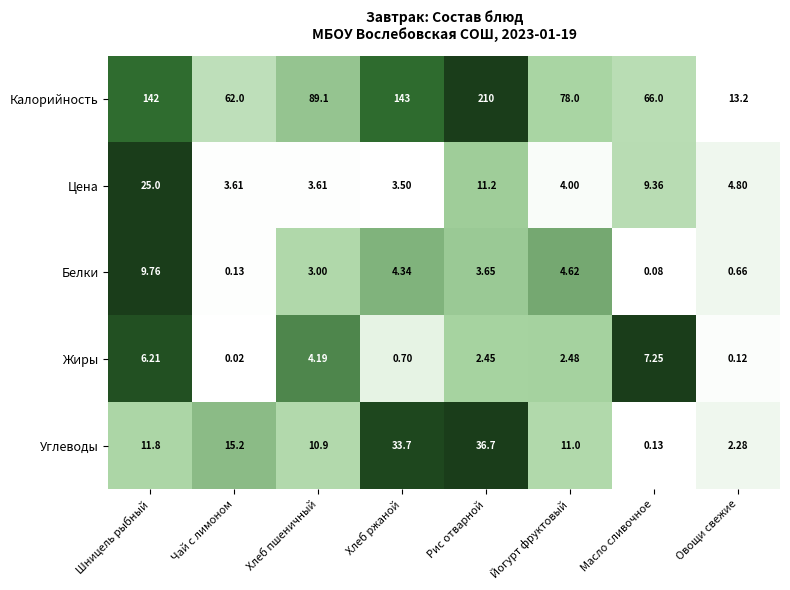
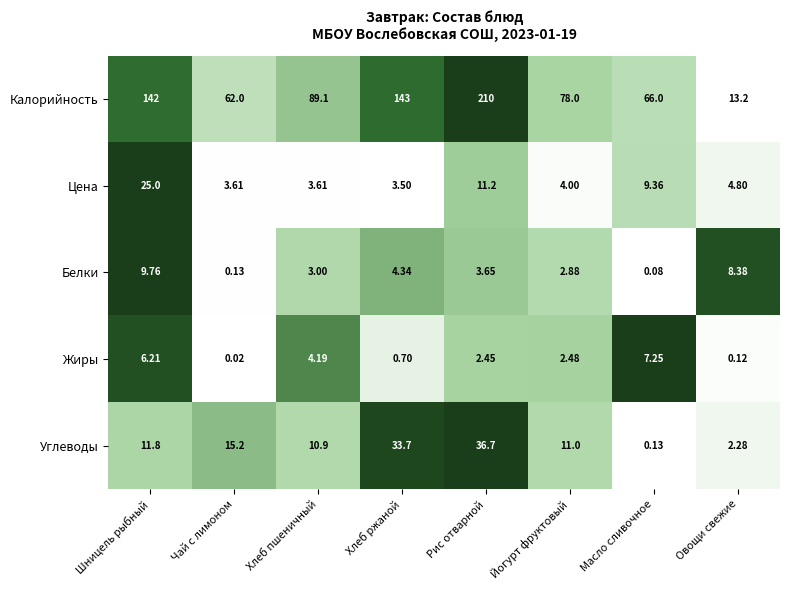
  {
    "Калорийность": {
      "Шницель рыбный": 142,
      "Чай с лимоном": 62.0,
      "Хлеб пшеничный": 89.1,
      "Хлеб ржаной": 143,
      "Рис отварной": 210,
      "Йогурт фруктовый": 78.0,
      "Масло сливочное": 66.0,
      "Овощи свежие": 13.2
    },
    "Цена": {
      "Шницель рыбный": 25.0,
      "Чай с лимоном": 3.61,
      "Хлеб пшеничный": 3.61,
      "Хлеб ржаной": 3.50,
      "Рис отварной": 11.2,
      "Йогурт фруктовый": 4.00,
      "Масло сливочное": 9.36,
      "Овощи свежие": 4.80
    },
    "Белки": {
      "Шницель рыбный": 9.76,
      "Чай с лимоном": 0.13,
      "Хлеб пшеничный": 3.00,
      "Хлеб ржаной": 4.34,
      "Рис отварной": 3.65,
-     "Йогурт фруктовый": 4.62,
+     "Йогурт фруктовый": 2.88,
      "Масло сливочное": 0.08,
-     "Овощи свежие": 0.66
+     "Овощи свежие": 8.38
    },
    "Жиры": {
      "Шницель рыбный": 6.21,
      "Чай с лимоном": 0.02,
      "Хлеб пшеничный": 4.19,
      "Хлеб ржаной": 0.70,
      "Рис отварной": 2.45,
      "Йогурт фруктовый": 2.48,
      "Масло сливочное": 7.25,
      "Овощи свежие": 0.12
    },
    "Углеводы": {
      "Шницель рыбный": 11.8,
      "Чай с лимоном": 15.2,
      "Хлеб пшеничный": 10.9,
      "Хлеб ржаной": 33.7,
      "Рис отварной": 36.7,
      "Йогурт фруктовый": 11.0,
      "Масло сливочное": 0.13,
      "Овощи свежие": 2.28
    }
  }
